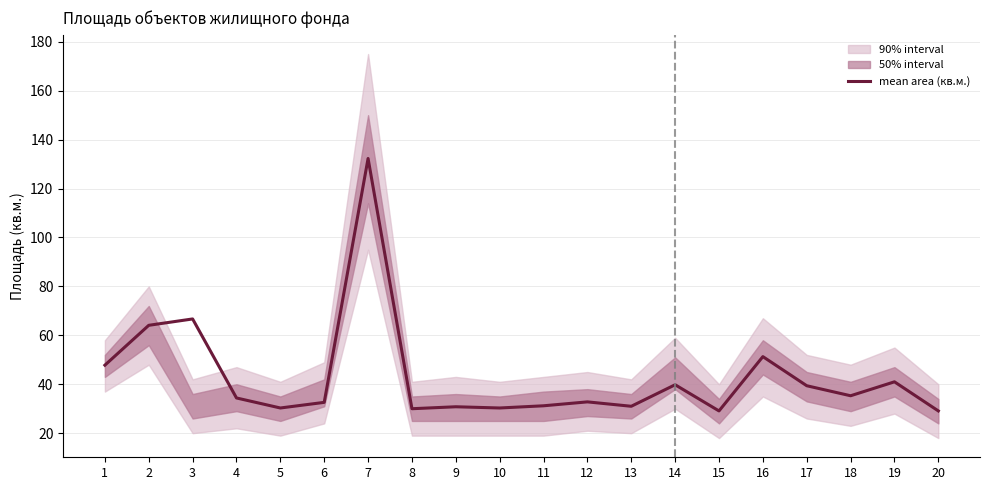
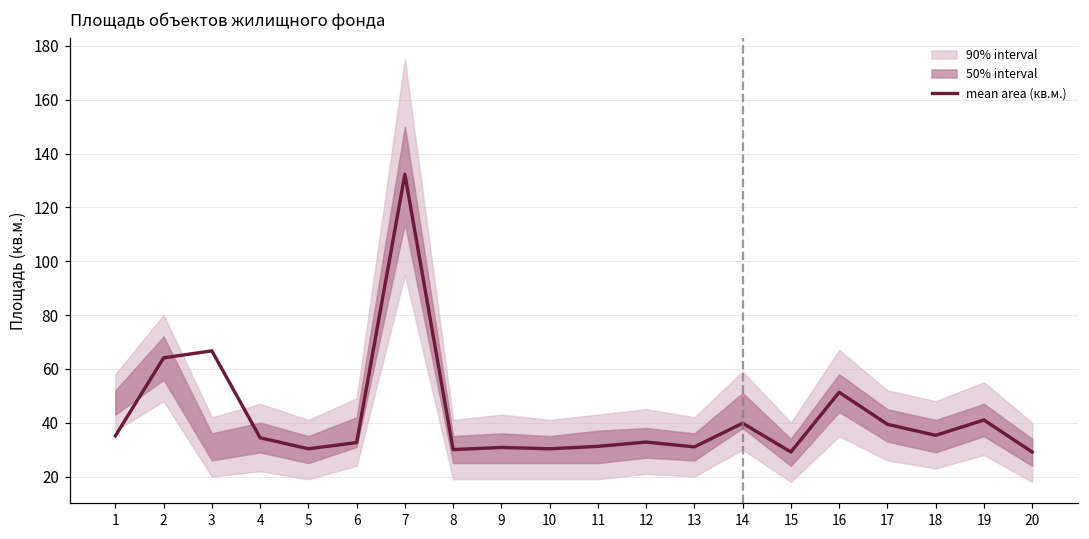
  {
    "mean area (кв.м.)": {
-     "1": 48,
+     "1": 35,
      "2": 64,
      "3": 67,
      "4": 34,
      "5": 30,
      "6": 33,
      "7": 132,
      "8": 30,
      "9": 31,
      "10": 30,
      "11": 31,
      "12": 33,
      "13": 31,
      "14": 40,
      "15": 29,
      "16": 51,
      "17": 39,
      "18": 35,
      "19": 41,
      "20": 29
    }
  }
